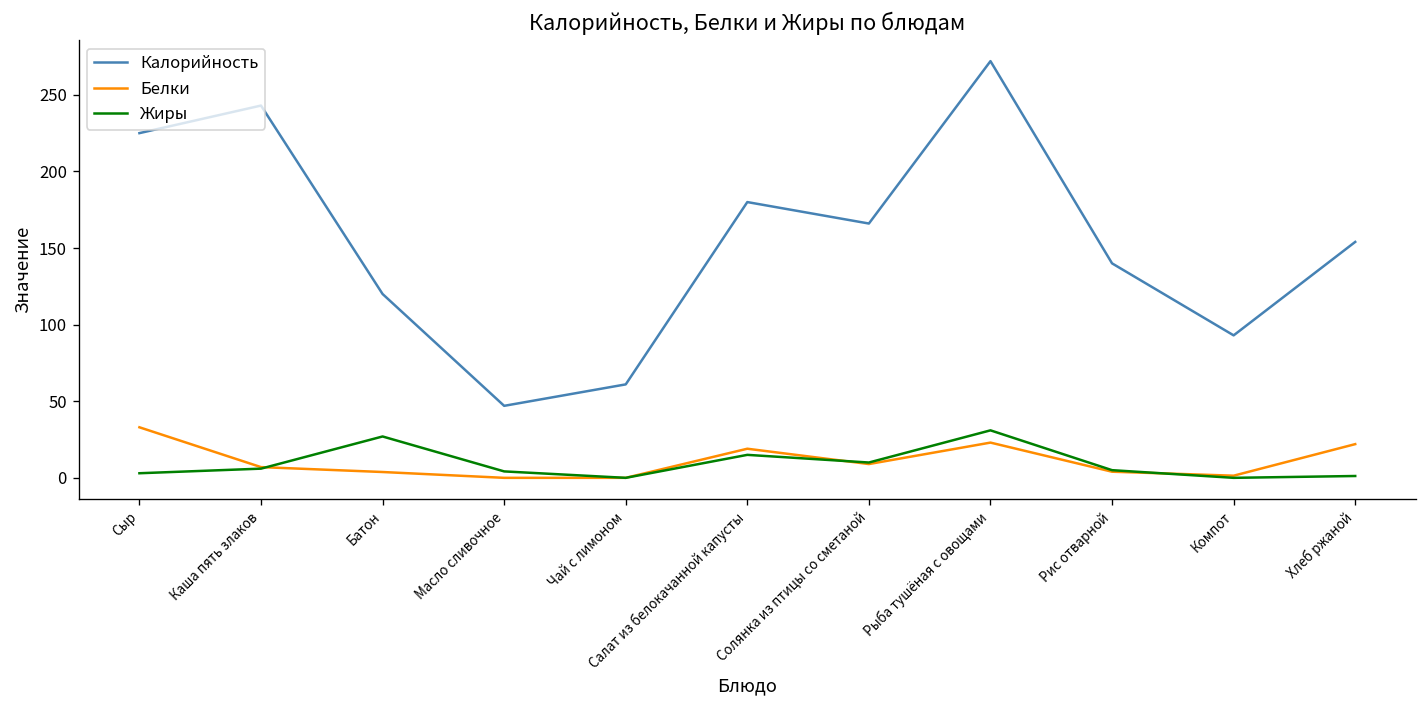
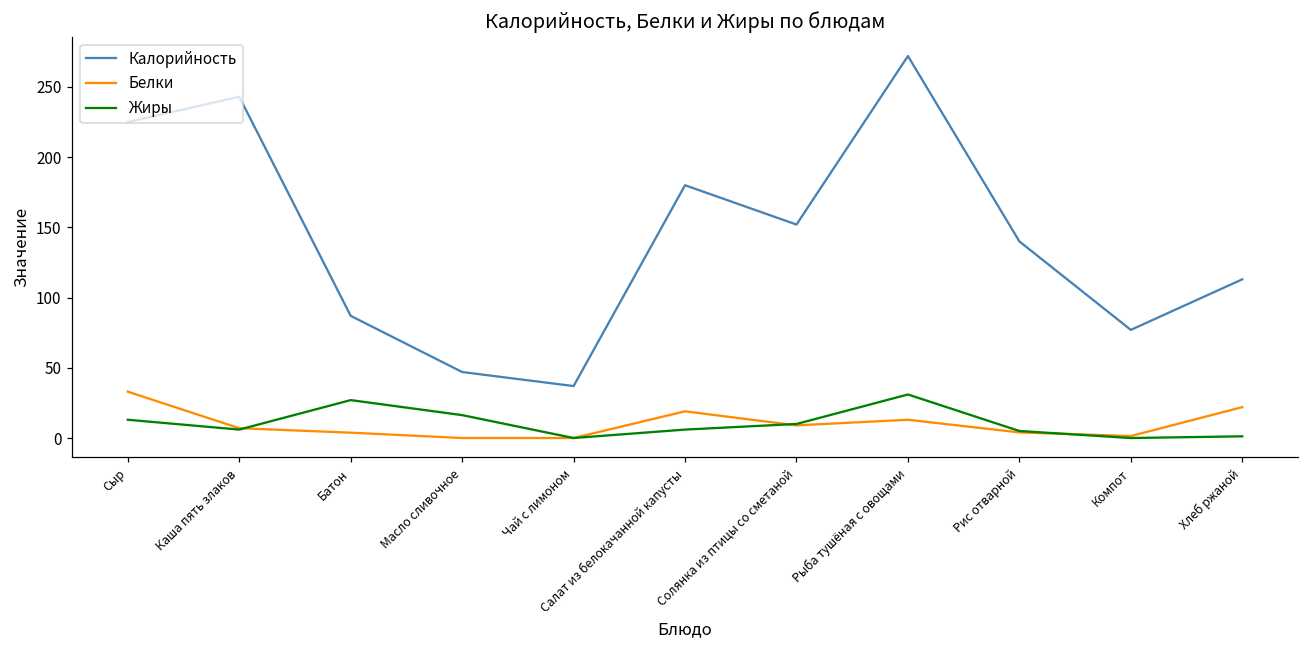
  {
    "Калорийность": {
      "Сыр": 225,
-     "Батон": 120,
+     "Батон": 87,
      "Масло сливочное": 47,
-     "Чай с лимоном": 61,
+     "Чай с лимоном": 37,
      "Салат из белокачанной капусты": 180,
-     "Солянка из птицы со сметаной": 166,
+     "Солянка из птицы со сметаной": 152,
      "Рыба тушёная с овощами": 272,
      "Рис отварной": 140,
-     "Компот": 93,
-     "Хлеб ржаной": 154
+     "Компот": 77,
+     "Хлеб ржаной": 113
    },
    "Белки": {
      "Сыр": 33,
      "Батон": 4,
      "Масло сливочное": 0,
      "Салат из белокачанной капусты": 19,
-     "Рыба тушёная с овощами": 23,
+     "Рыба тушёная с овощами": 13,
      "Хлеб ржаной": 22
    },
    "Жиры": {
-     "Сыр": 3,
+     "Сыр": 13,
      "Батон": 27,
-     "Масло сливочное": 4,
-     "Салат из белокачанной капусты": 15,
+     "Масло сливочное": 16,
+     "Салат из белокачанной капусты": 6,
      "Рыба тушёная с овощами": 31,
      "Хлеб ржаной": 1
    }
  }
